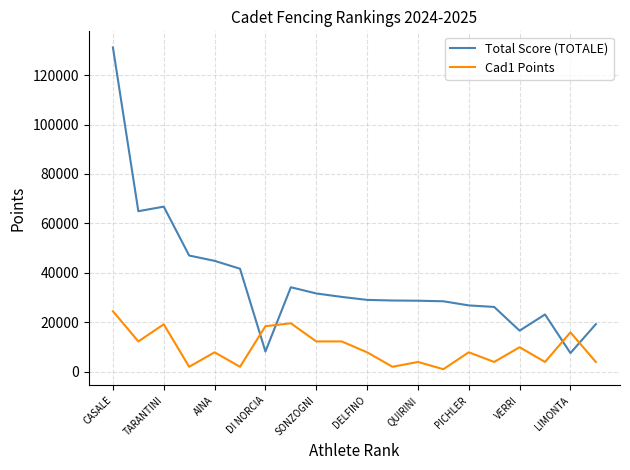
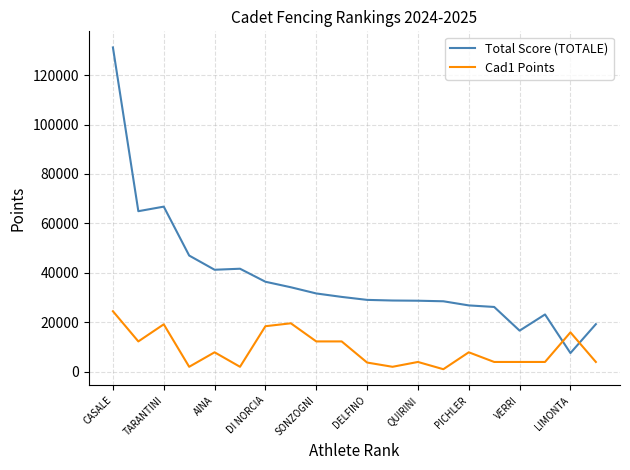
  {
    "Total Score (TOTALE)": {
      "CASALE": 131000,
      "TARANTINI": 67000,
-     "AINA": 45000,
-     "DI NORCIA": 8000,
+     "AINA": 41000,
+     "DI NORCIA": 36000,
      "SONZOGNI": 32000,
      "DELFINO": 29000,
      "QUIRINI": 29000,
      "PICHLER": 27000,
      "VERRI": 17000,
      "LIMONTA": 8000
    },
    "Cad1 Points": {
      "CASALE": 24000,
      "TARANTINI": 19000,
      "AINA": 8000,
      "DI NORCIA": 18000,
      "SONZOGNI": 12000,
-     "DELFINO": 8000,
+     "DELFINO": 4000,
      "QUIRINI": 4000,
      "PICHLER": 8000,
-     "VERRI": 10000,
+     "VERRI": 4000,
      "LIMONTA": 16000
    }
  }
